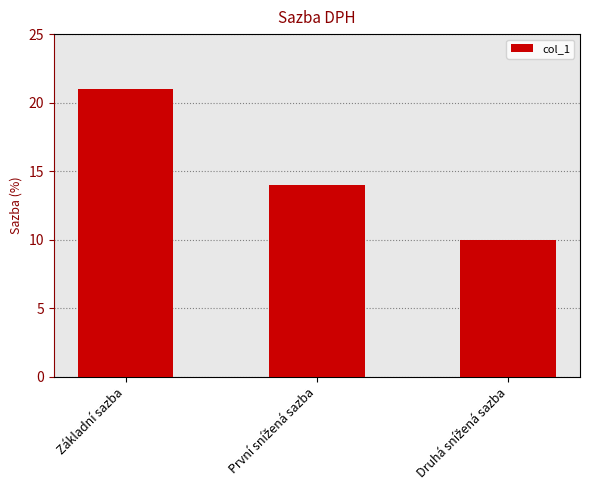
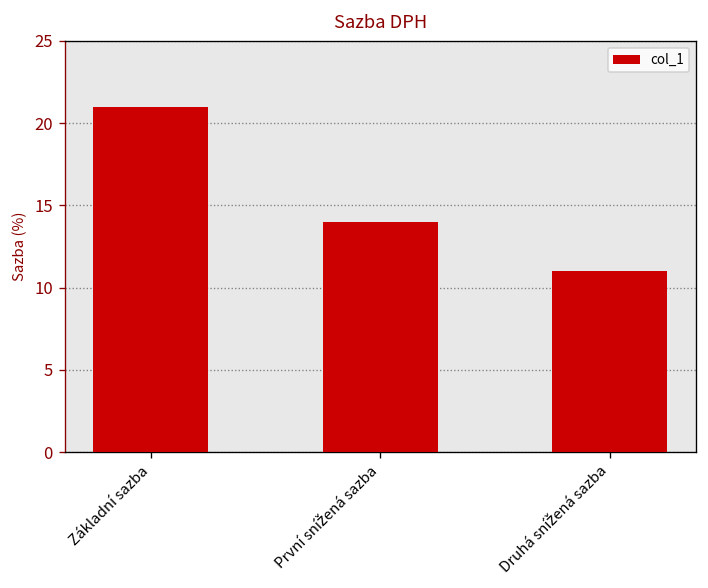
  {
    "Základní sazba": 21,
    "První snížená sazba": 14,
-   "Druhá snížená sazba": 10
+   "Druhá snížená sazba": 11
  }
